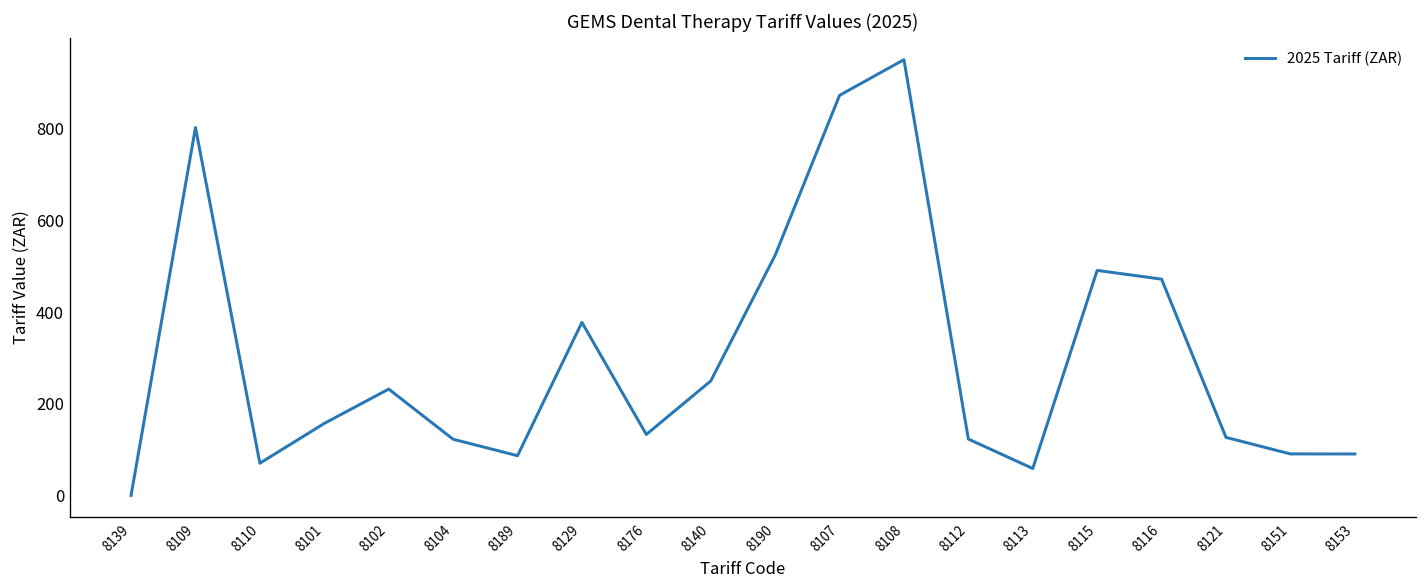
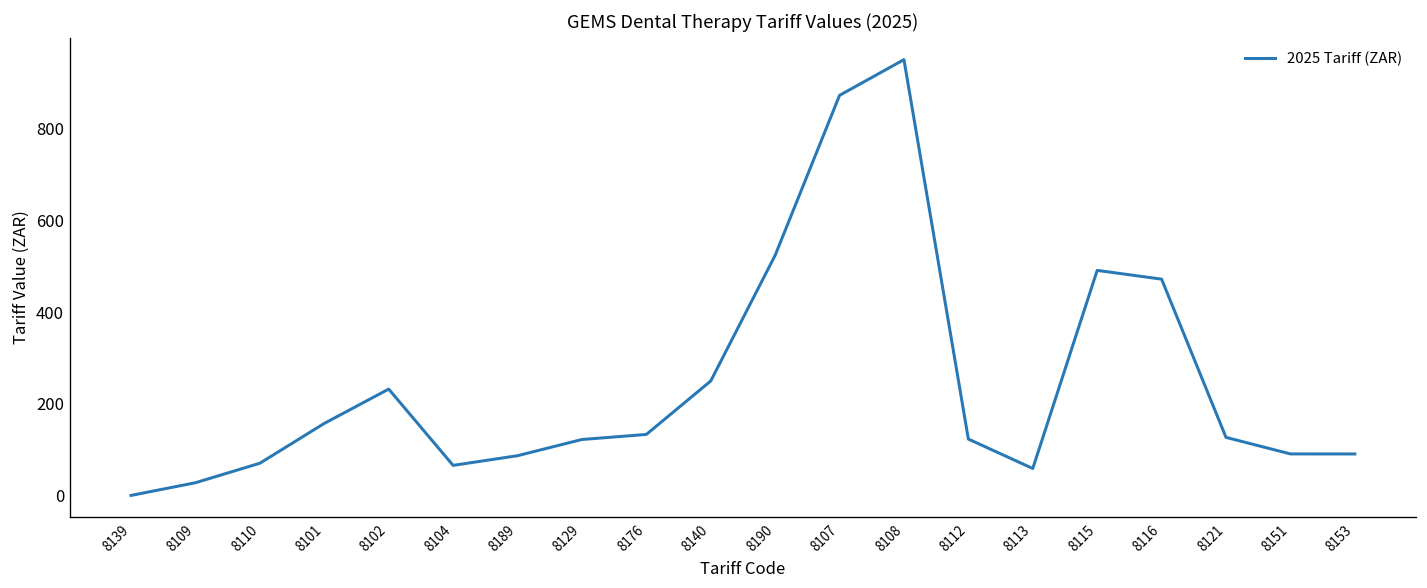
  {
    "8139": 0,
-   "8109": 800,
+   "8109": 30,
    "8110": 70,
    "8101": 160,
    "8102": 230,
-   "8104": 120,
+   "8104": 70,
    "8189": 90,
-   "8129": 380,
+   "8129": 120,
    "8176": 130,
    "8140": 250,
    "8190": 520,
    "8107": 870,
    "8108": 950,
    "8112": 120,
    "8113": 60,
    "8115": 490,
    "8116": 470,
    "8121": 130,
    "8151": 90,
    "8153": 90
  }
